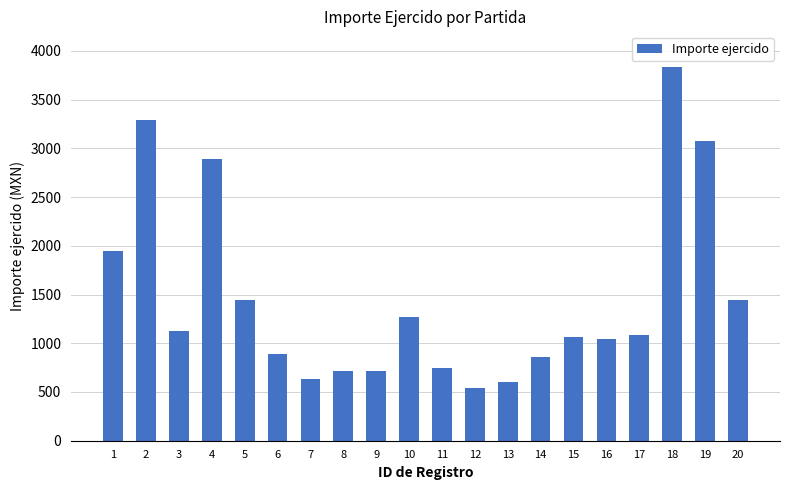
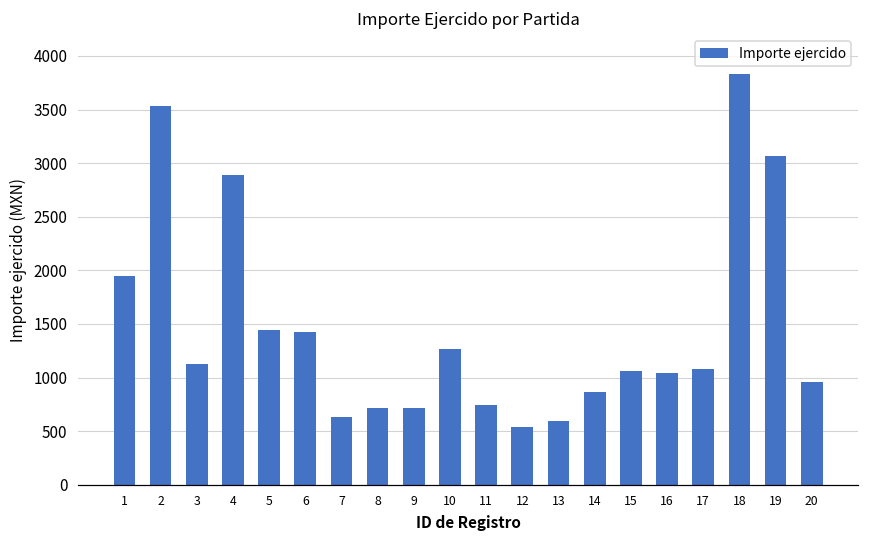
  {
    "1": 1900,
-   "2": 3300,
+   "2": 3500,
    "3": 1100,
    "4": 2900,
    "5": 1400,
-   "6": 900,
+   "6": 1400,
    "7": 600,
    "8": 700,
    "9": 700,
    "10": 1300,
    "11": 700,
    "12": 500,
    "13": 600,
    "14": 900,
    "15": 1100,
    "16": 1000,
    "17": 1100,
    "18": 3800,
    "19": 3100,
-   "20": 1400
+   "20": 1000
  }
